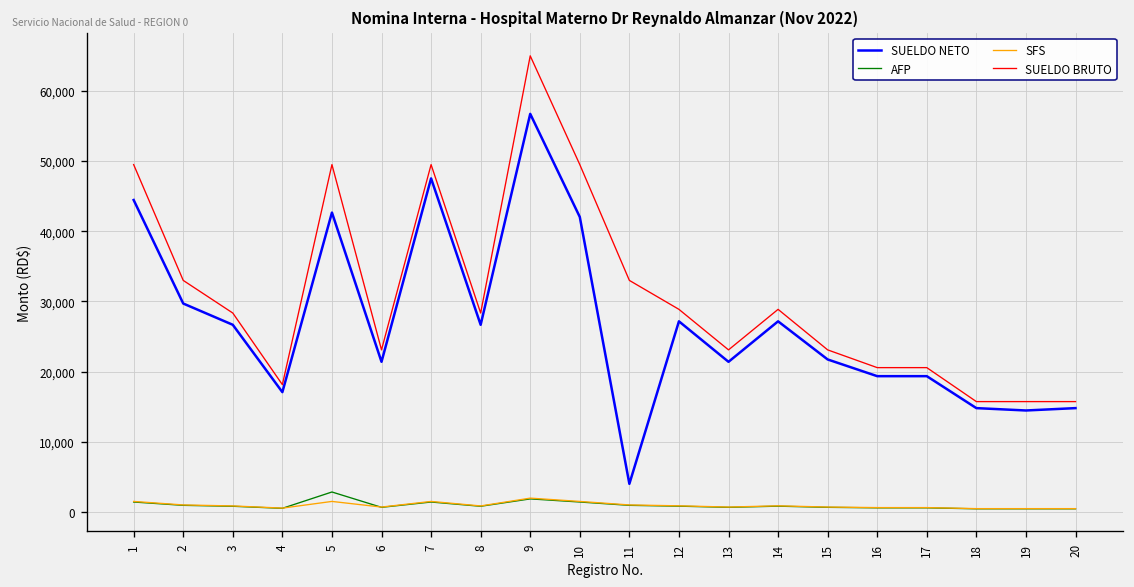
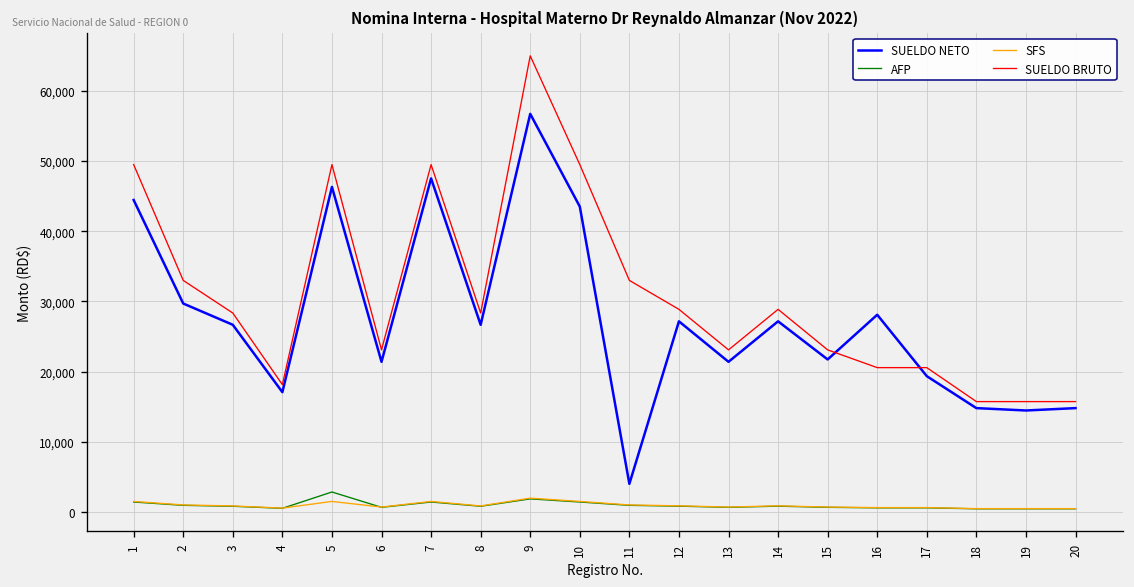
  {
    "SUELDO NETO": {
      "1": "44,000",
      "2": "30,000",
      "3": "27,000",
      "4": "17,000",
-     "5": "43,000",
+     "5": "46,000",
      "6": "21,000",
      "7": "48,000",
      "8": "27,000",
      "9": "57,000",
-     "10": "42,000",
+     "10": "44,000",
      "11": "4,000",
      "12": "27,000",
      "13": "21,000",
      "14": "27,000",
      "15": "22,000",
-     "16": "19,000",
+     "16": "28,000",
      "17": "19,000",
      "18": "15,000",
      "19": "14,000",
      "20": "15,000"
    },
    "AFP": {
      "5": "3,000"
    },
    "SFS": {
      "5": "2,000"
    },
    "SUELDO BRUTO": {
      "1": "50,000",
      "2": "33,000",
      "3": "28,000",
      "4": "18,000",
      "5": "50,000",
      "6": "23,000",
      "7": "50,000",
      "8": "28,000",
      "9": "65,000",
      "10": "50,000",
      "11": "33,000",
      "12": "29,000",
      "13": "23,000",
      "14": "29,000",
      "15": "23,000",
      "16": "21,000",
      "17": "21,000",
      "18": "16,000",
      "19": "16,000",
      "20": "16,000"
    }
  }
